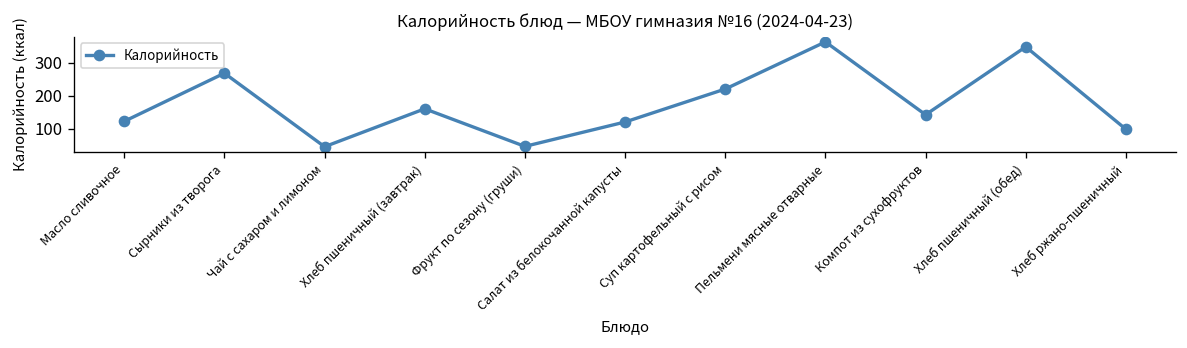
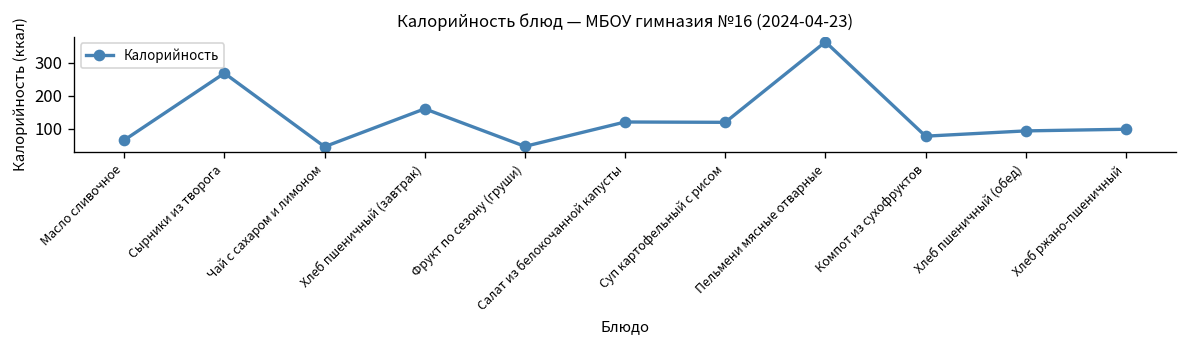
  {
-   "Масло сливочное": 120,
+   "Масло сливочное": 70,
    "Сырники из творога": 270,
    "Чай с сахаром и лимоном": 50,
    "Хлеб пшеничный (завтрак)": 160,
    "Фрукт по сезону (груши)": 50,
    "Салат из белокочанной капусты": 120,
-   "Суп картофельный с рисом": 220,
+   "Суп картофельный с рисом": 120,
    "Пельмени мясные отварные": 360,
-   "Компот из сухофруктов": 140,
-   "Хлеб пшеничный (обед)": 350,
+   "Компот из сухофруктов": 80,
+   "Хлеб пшеничный (обед)": 90,
    "Хлеб ржано-пшеничный": 100
  }
